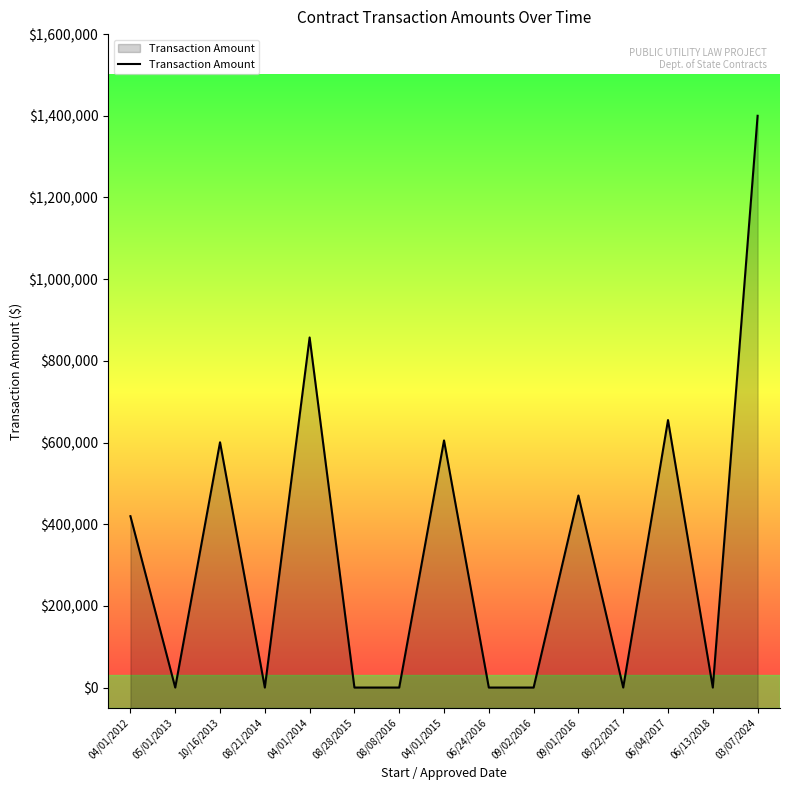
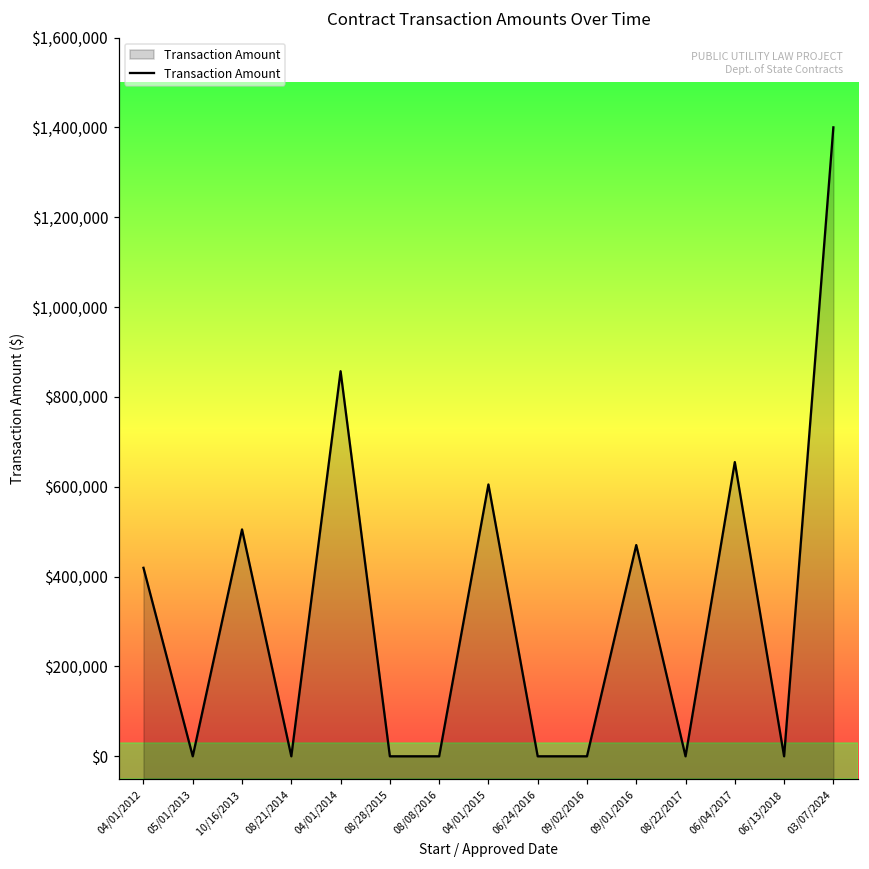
  {
    "04/01/2012": "$420,000",
-   "10/16/2013": "$600,000",
+   "10/16/2013": "$510,000",
    "04/01/2014": "$860,000",
    "04/01/2015": "$610,000",
    "09/01/2016": "$470,000",
    "06/04/2017": "$650,000",
    "03/07/2024": "$1,400,000"
  }
